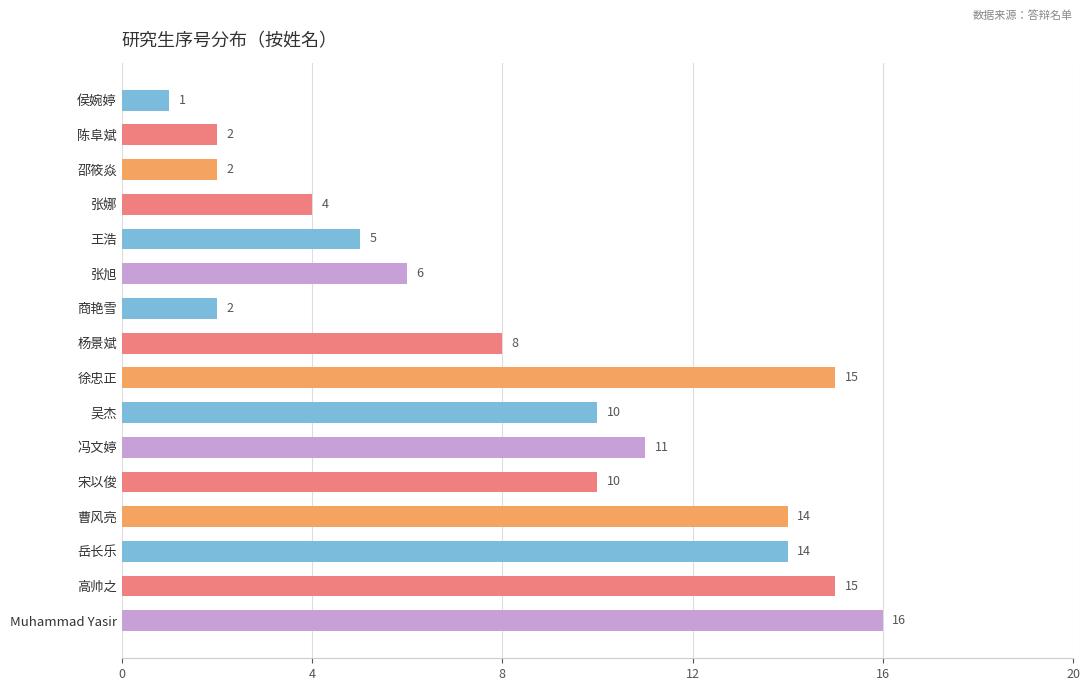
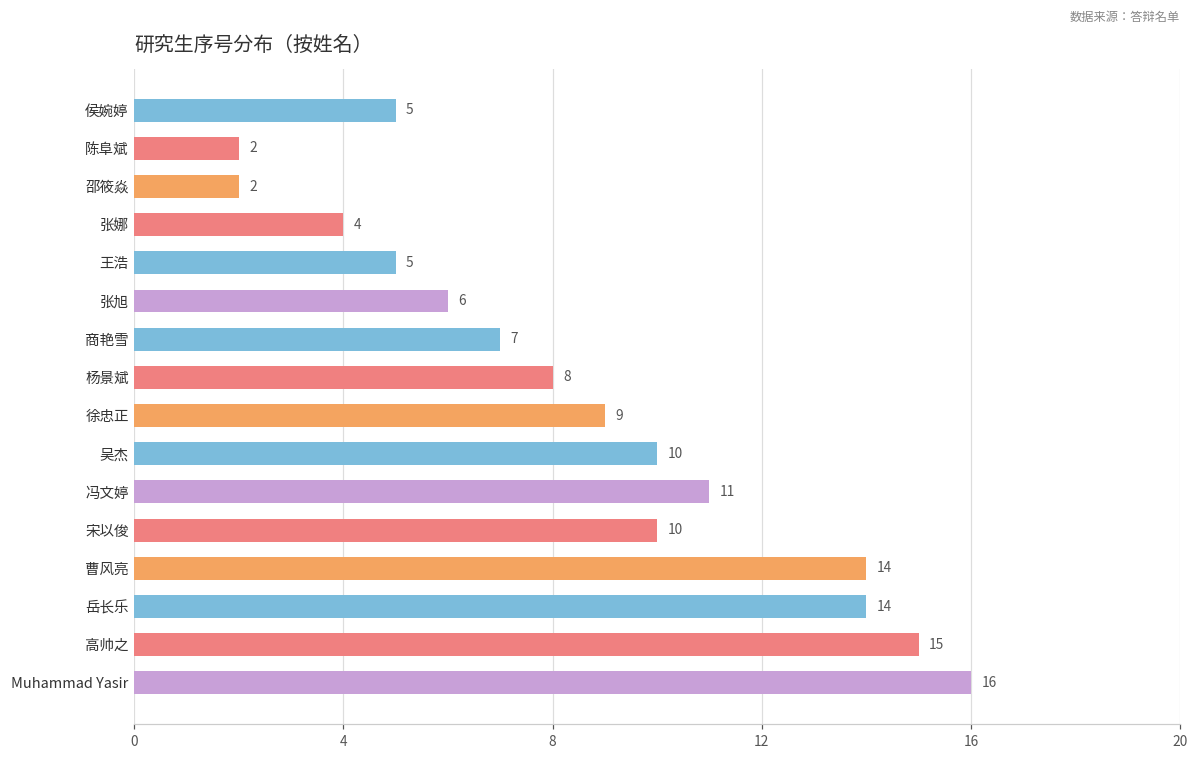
  {
-   "侯婉婷": 1,
+   "侯婉婷": 5,
    "陈阜斌": 2,
    "邵筱焱": 2,
    "张娜": 4,
    "王浩": 5,
    "张旭": 6,
-   "商艳雪": 2,
+   "商艳雪": 7,
    "杨景斌": 8,
-   "徐忠正": 15,
+   "徐忠正": 9,
    "吴杰": 10,
    "冯文婷": 11,
    "宋以俊": 10,
    "曹风亮": 14,
    "岳长乐": 14,
    "高帅之": 15,
    "Muhammad Yasir": 16
  }
